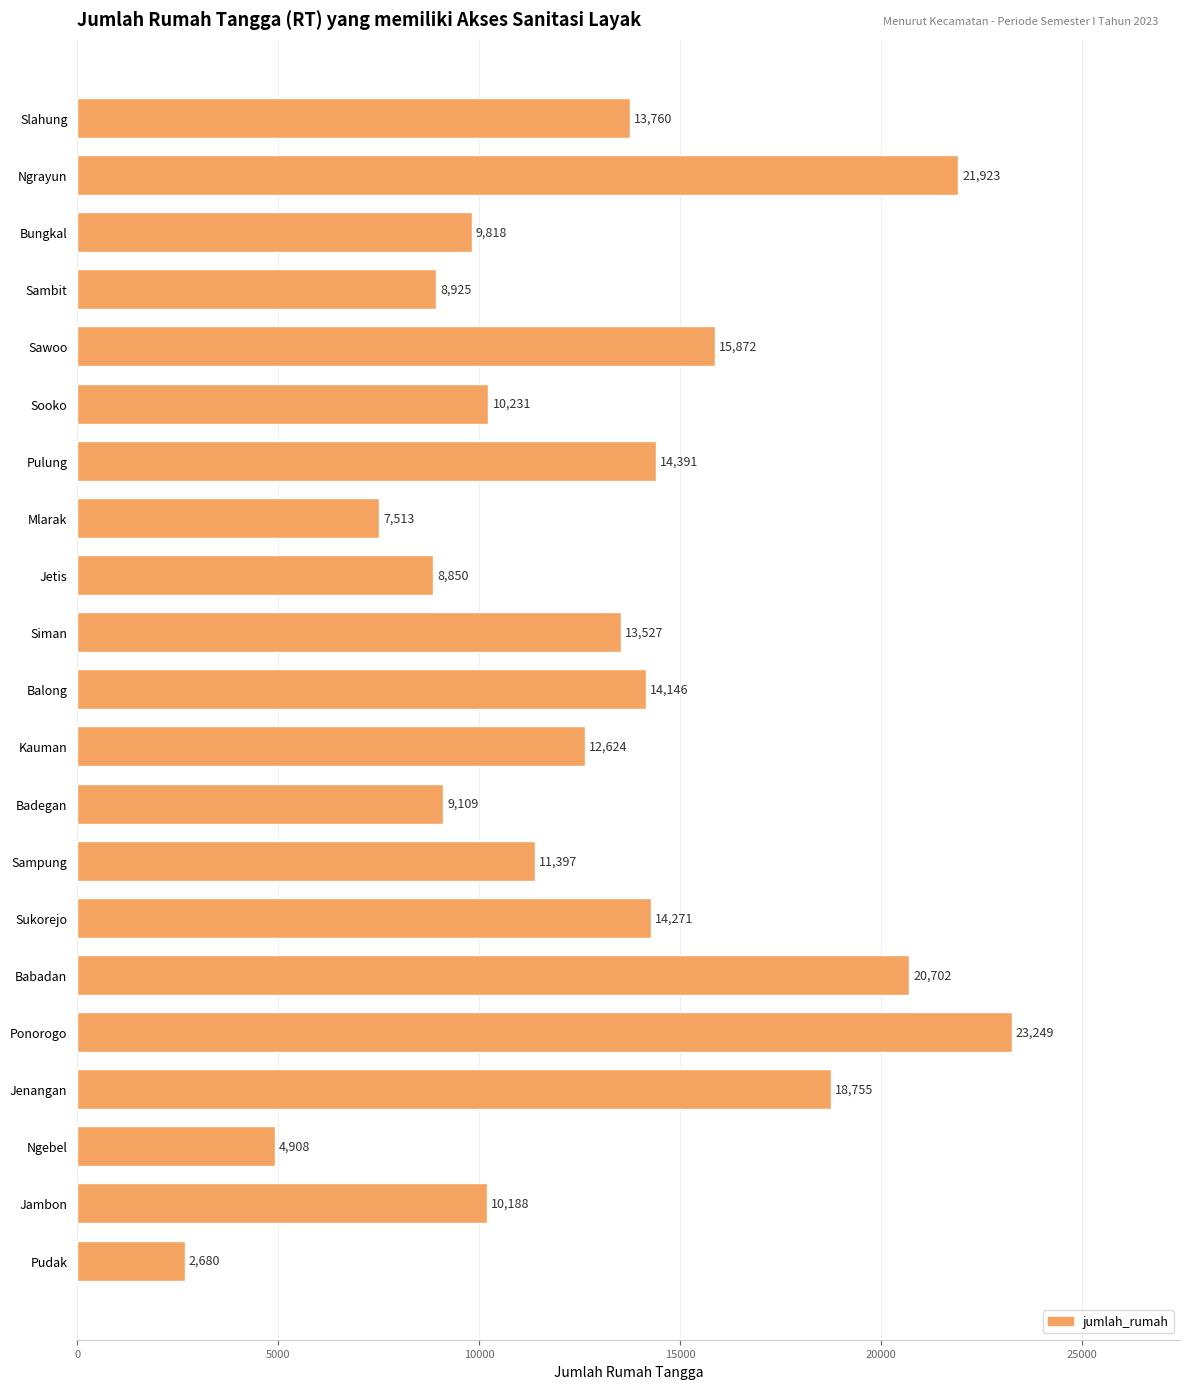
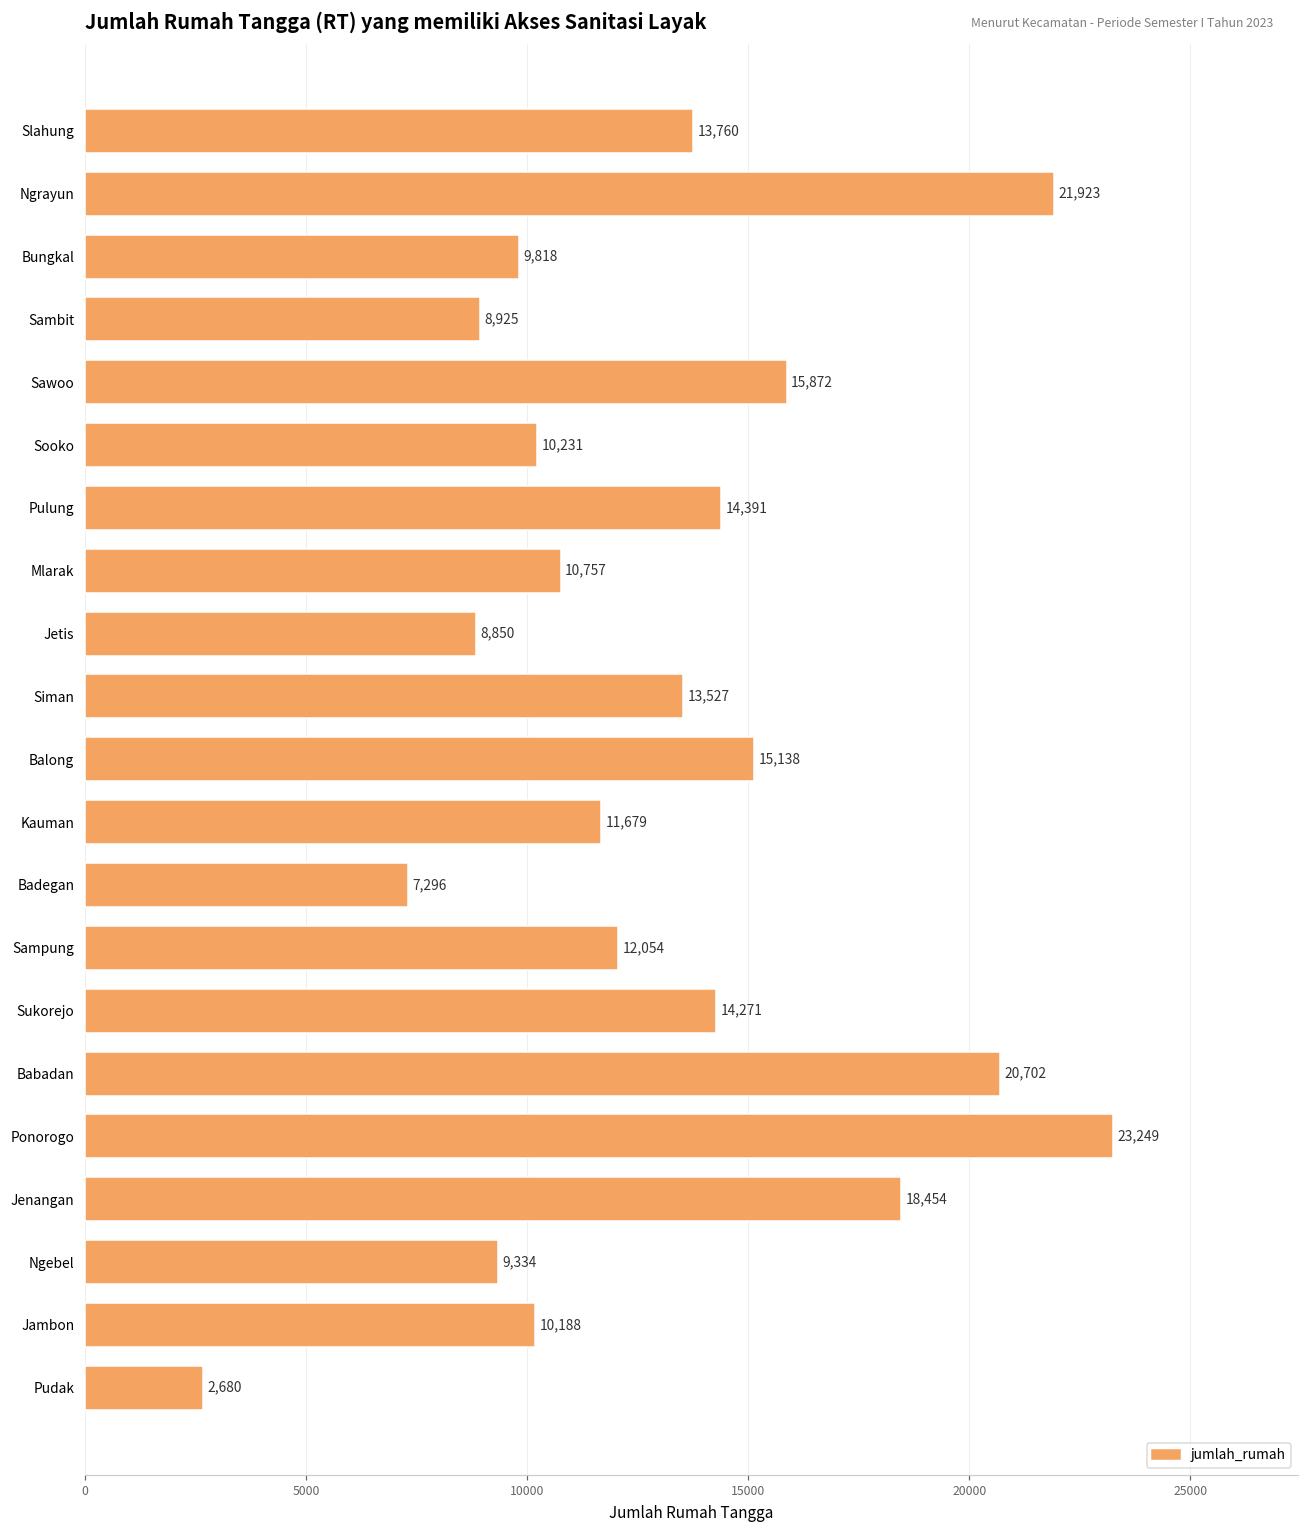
  {
    "Slahung": "13,760",
    "Ngrayun": "21,923",
    "Bungkal": "9,818",
    "Sambit": "8,925",
    "Sawoo": "15,872",
    "Sooko": "10,231",
    "Pulung": "14,391",
-   "Mlarak": "7,513",
+   "Mlarak": "10,757",
    "Jetis": "8,850",
    "Siman": "13,527",
-   "Balong": "14,146",
-   "Kauman": "12,624",
-   "Badegan": "9,109",
-   "Sampung": "11,397",
+   "Balong": "15,138",
+   "Kauman": "11,679",
+   "Badegan": "7,296",
+   "Sampung": "12,054",
    "Sukorejo": "14,271",
    "Babadan": "20,702",
    "Ponorogo": "23,249",
-   "Jenangan": "18,755",
-   "Ngebel": "4,908",
+   "Jenangan": "18,454",
+   "Ngebel": "9,334",
    "Jambon": "10,188",
    "Pudak": "2,680"
  }
